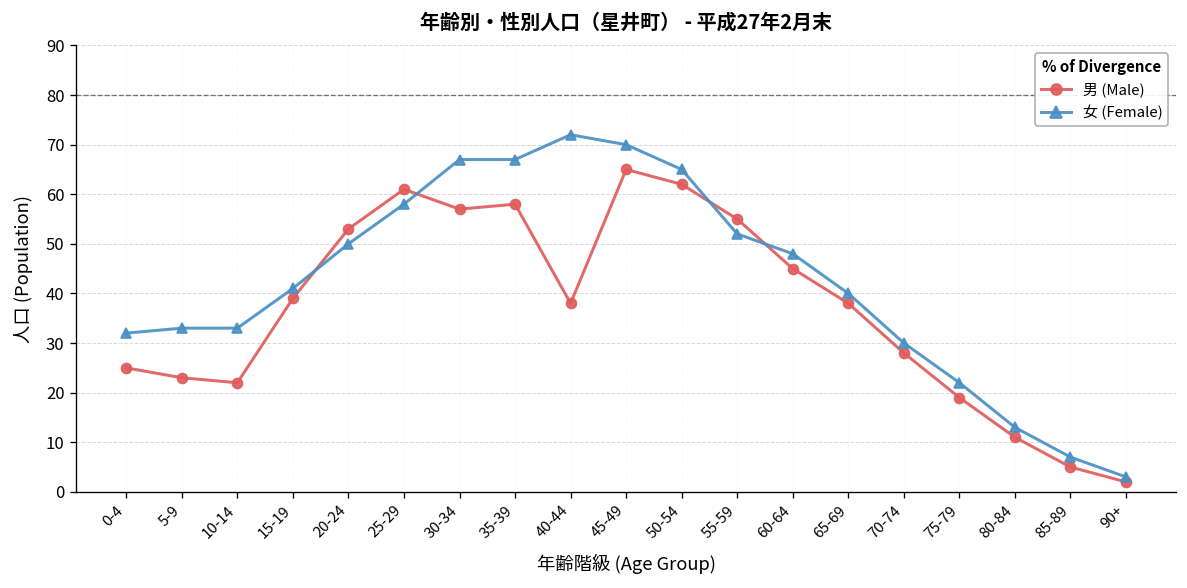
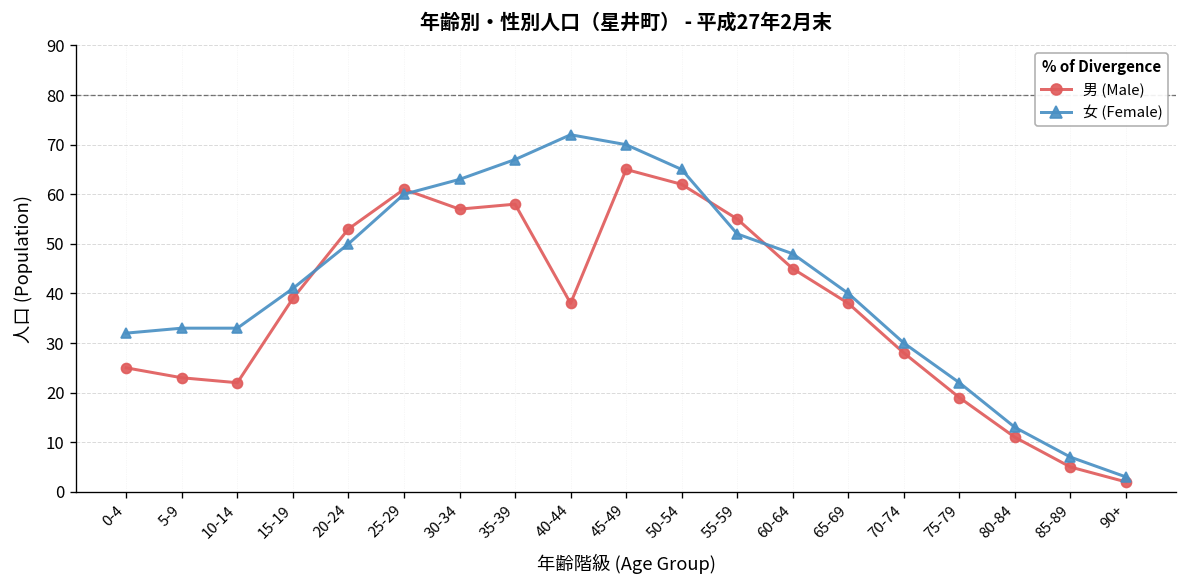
  {
    "男 (Male)": {
      "0-4": 25,
      "5-9": 23,
      "10-14": 22,
      "15-19": 39,
      "20-24": 53,
      "25-29": 61,
      "30-34": 57,
      "35-39": 58,
      "40-44": 38,
      "45-49": 65,
      "50-54": 62,
      "55-59": 55,
      "60-64": 45,
      "65-69": 38,
      "70-74": 28,
      "75-79": 19,
      "80-84": 11,
      "85-89": 5,
      "90+": 2
    },
    "女 (Female)": {
      "0-4": 32,
      "5-9": 33,
      "10-14": 33,
      "15-19": 41,
      "20-24": 50,
-     "25-29": 58,
-     "30-34": 67,
+     "25-29": 60,
+     "30-34": 63,
      "35-39": 67,
      "40-44": 72,
      "45-49": 70,
      "50-54": 65,
      "55-59": 52,
      "60-64": 48,
      "65-69": 40,
      "70-74": 30,
      "75-79": 22,
      "80-84": 13,
      "85-89": 7,
      "90+": 3
    }
  }
